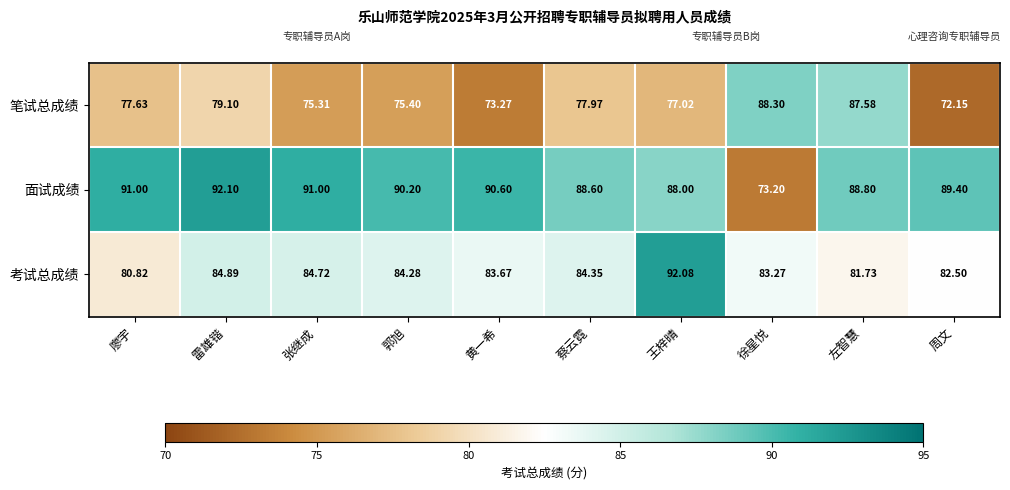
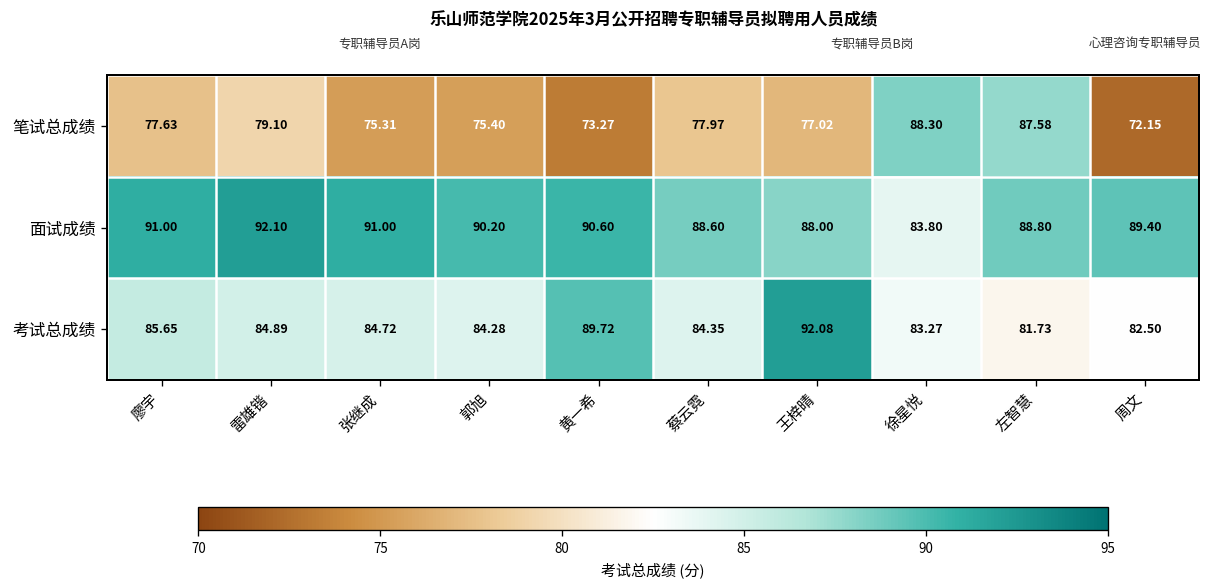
  {
    "笔试总成绩": {
      "廖宇": 77.63,
      "雷雄锴": 79.10,
      "张继成": 75.31,
      "郭旭": 75.40,
      "黄一希": 73.27,
      "蔡云霓": 77.97,
      "王梓晴": 77.02,
      "徐星悦": 88.30,
      "左智慧": 87.58,
      "周文": 72.15
    },
    "面试成绩": {
      "廖宇": 91.00,
      "雷雄锴": 92.10,
      "张继成": 91.00,
      "郭旭": 90.20,
      "黄一希": 90.60,
      "蔡云霓": 88.60,
      "王梓晴": 88.00,
-     "徐星悦": 73.20,
+     "徐星悦": 83.80,
      "左智慧": 88.80,
      "周文": 89.40
    },
    "考试总成绩": {
-     "廖宇": 80.82,
+     "廖宇": 85.65,
      "雷雄锴": 84.89,
      "张继成": 84.72,
      "郭旭": 84.28,
-     "黄一希": 83.67,
+     "黄一希": 89.72,
      "蔡云霓": 84.35,
      "王梓晴": 92.08,
      "徐星悦": 83.27,
      "左智慧": 81.73,
      "周文": 82.50
    }
  }
